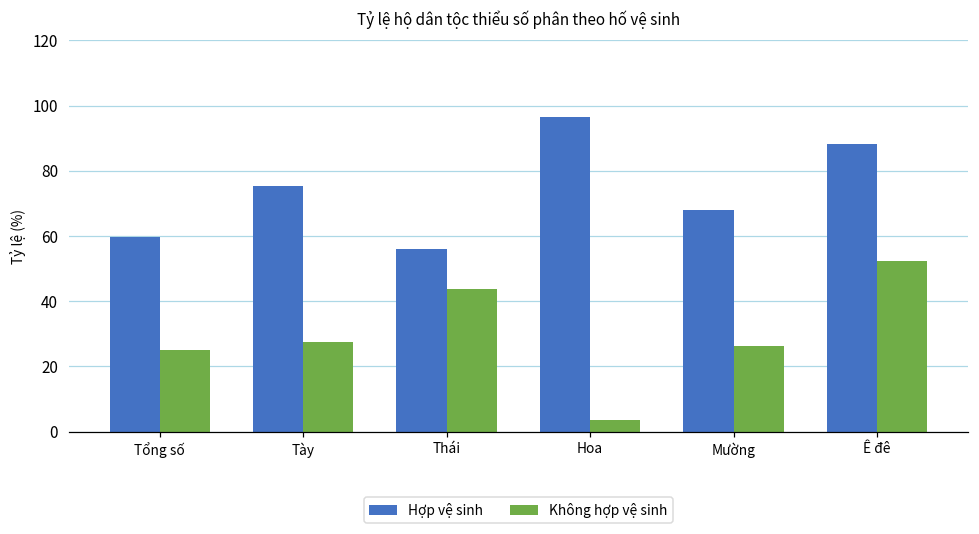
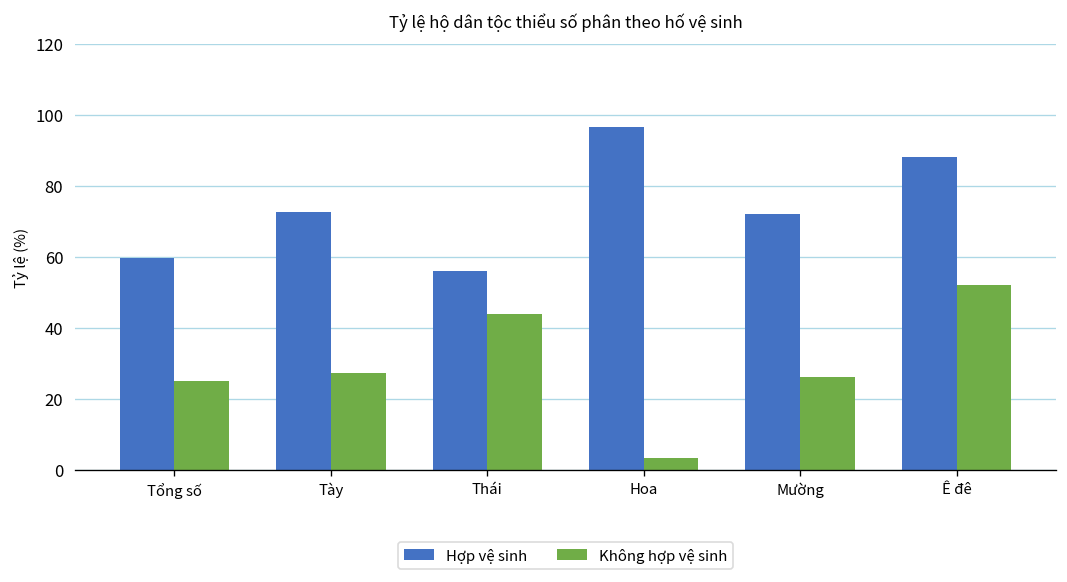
  {
    "Hợp vệ sinh": {
      "Tổng số": 60,
-     "Tày": 75,
+     "Tày": 73,
      "Thái": 56,
      "Hoa": 97,
-     "Mường": 68,
+     "Mường": 72,
      "Ê đê": 88
    },
    "Không hợp vệ sinh": {
      "Tổng số": 25,
      "Tày": 27,
      "Thái": 44,
      "Hoa": 3,
      "Mường": 26,
      "Ê đê": 52
    }
  }
